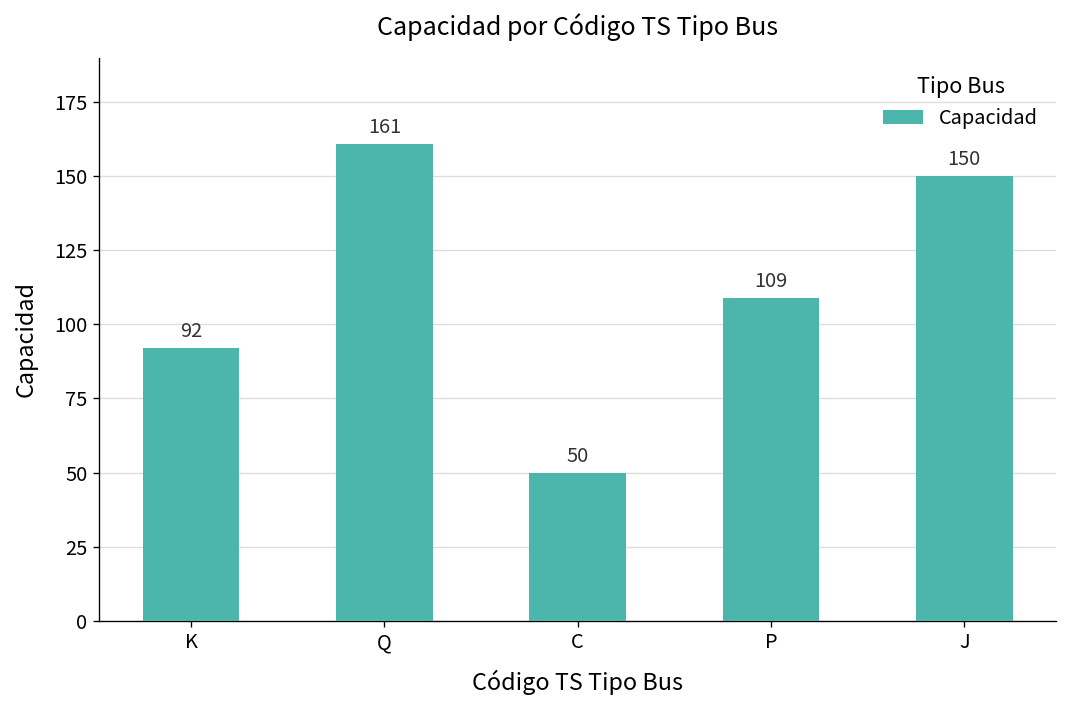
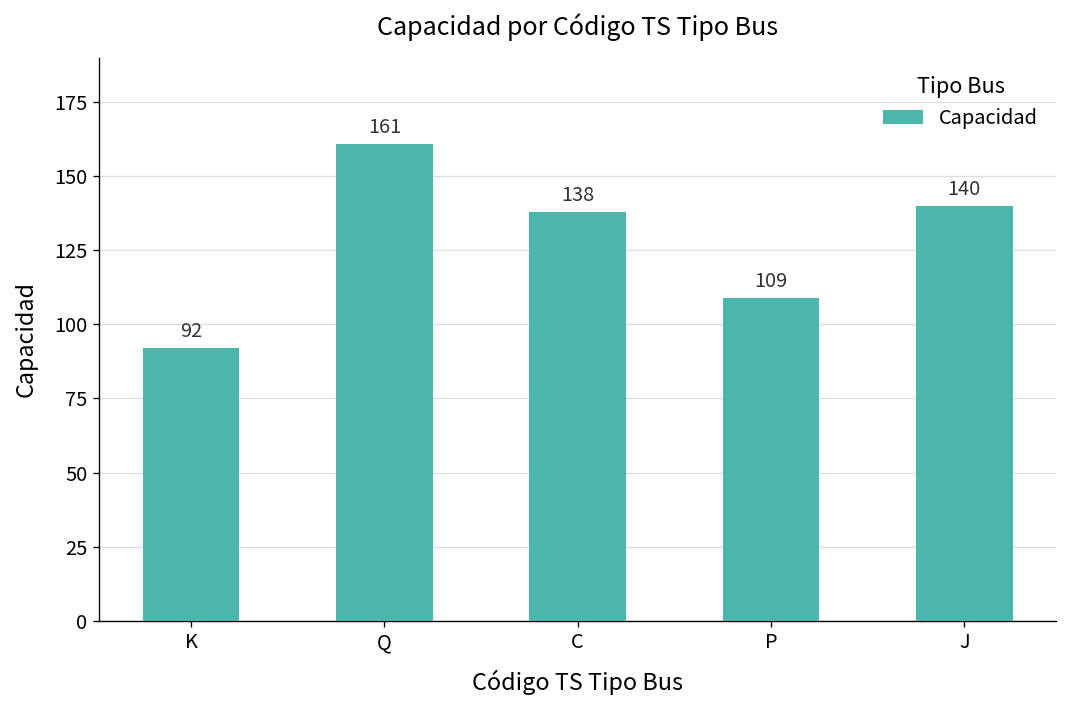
  {
    "K": 92,
    "Q": 161,
-   "C": 50,
+   "C": 138,
    "P": 109,
-   "J": 150
+   "J": 140
  }
